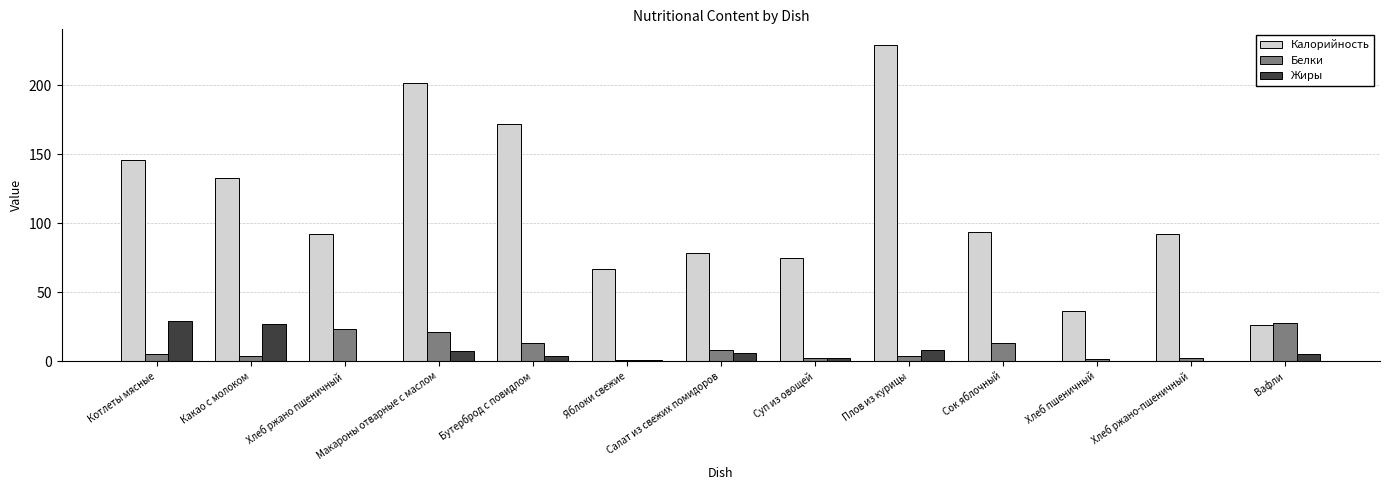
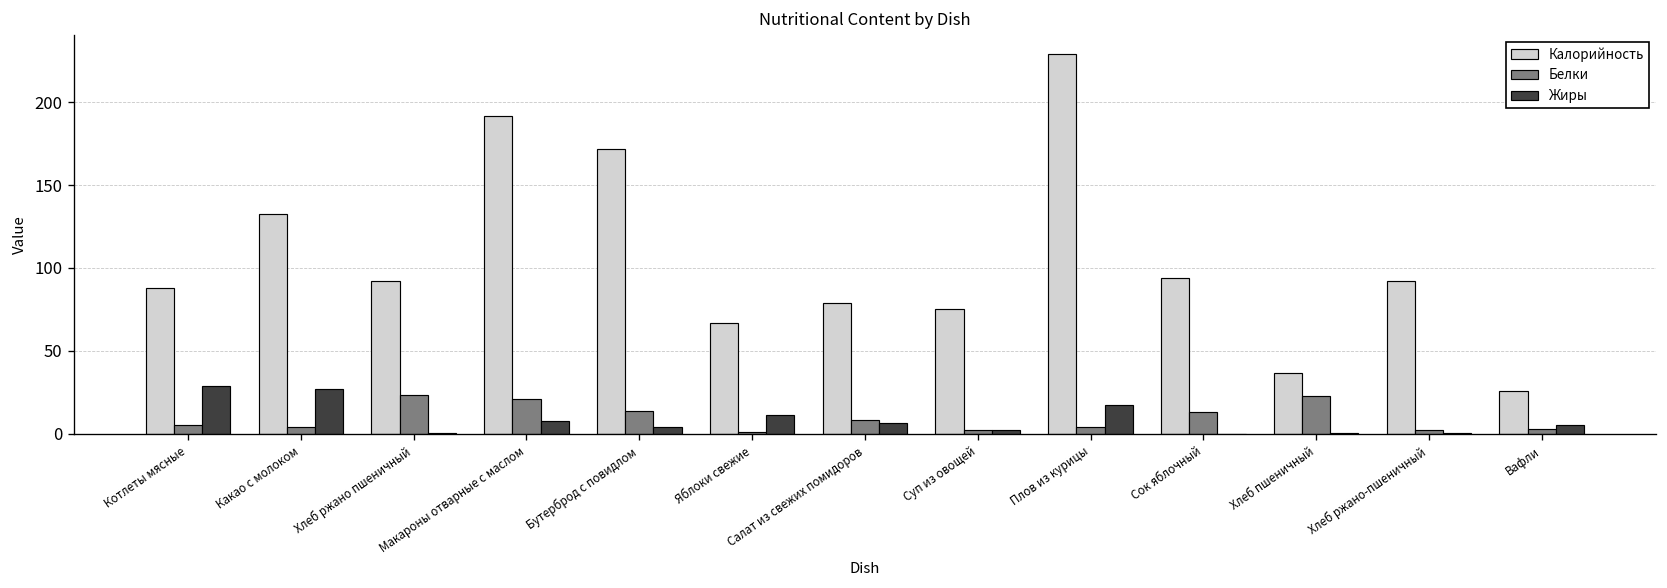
  {
    "Калорийность": {
-     "Котлеты мясные": 146,
+     "Котлеты мясные": 88,
      "Какао с молоком": 132,
      "Хлеб ржано пшеничный": 92,
-     "Макароны отварные с маслом": 202,
+     "Макароны отварные с маслом": 192,
      "Бутерброд с повидлом": 172,
      "Яблоки свежие": 67,
      "Салат из свежих помидоров": 79,
      "Суп из овощей": 75,
      "Плов из курицы": 229,
      "Сок яблочный": 94,
      "Хлеб пшеничный": 37,
      "Хлеб ржано-пшеничный": 92,
      "Вафли": 26
    },
    "Белки": {
      "Котлеты мясные": 5,
      "Какао с молоком": 4,
      "Хлеб ржано пшеничный": 23,
      "Макароны отварные с маслом": 21,
      "Бутерброд с повидлом": 14,
      "Салат из свежих помидоров": 8,
      "Суп из овощей": 2,
      "Плов из курицы": 4,
      "Сок яблочный": 13,
-     "Хлеб пшеничный": 2,
+     "Хлеб пшеничный": 23,
      "Хлеб ржано-пшеничный": 2,
-     "Вафли": 28
+     "Вафли": 3
    },
    "Жиры": {
      "Котлеты мясные": 29,
      "Какао с молоком": 27,
      "Макароны отварные с маслом": 8,
      "Бутерброд с повидлом": 4,
-     "Яблоки свежие": 1,
+     "Яблоки свежие": 11,
      "Салат из свежих помидоров": 6,
      "Суп из овощей": 2,
-     "Плов из курицы": 8,
+     "Плов из курицы": 17,
      "Сок яблочный": 0,
      "Вафли": 5
    }
  }
